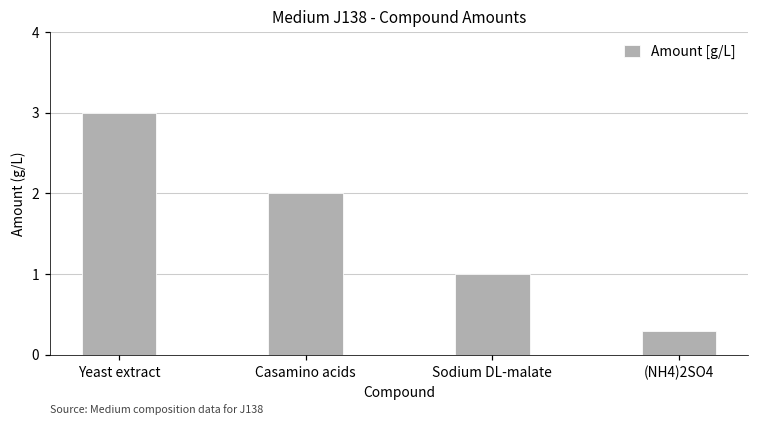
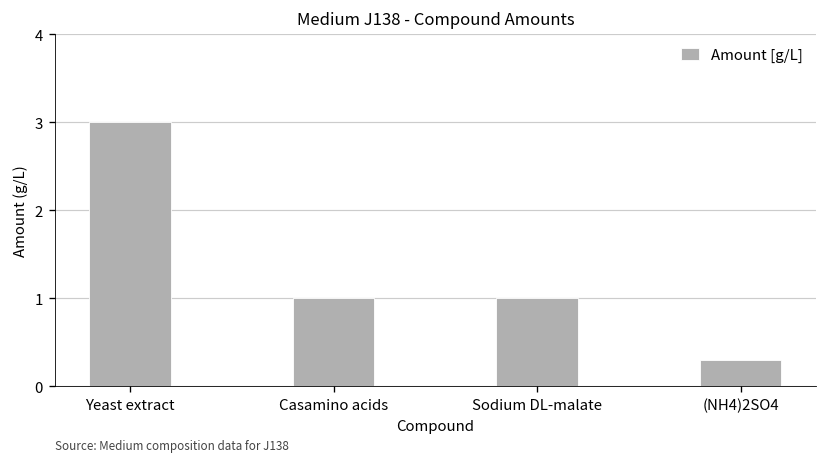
  {
    "Yeast extract": 3,
-   "Casamino acids": 2,
+   "Casamino acids": 1,
    "Sodium DL-malate": 1,
    "(NH4)2SO4": 0.3
  }
